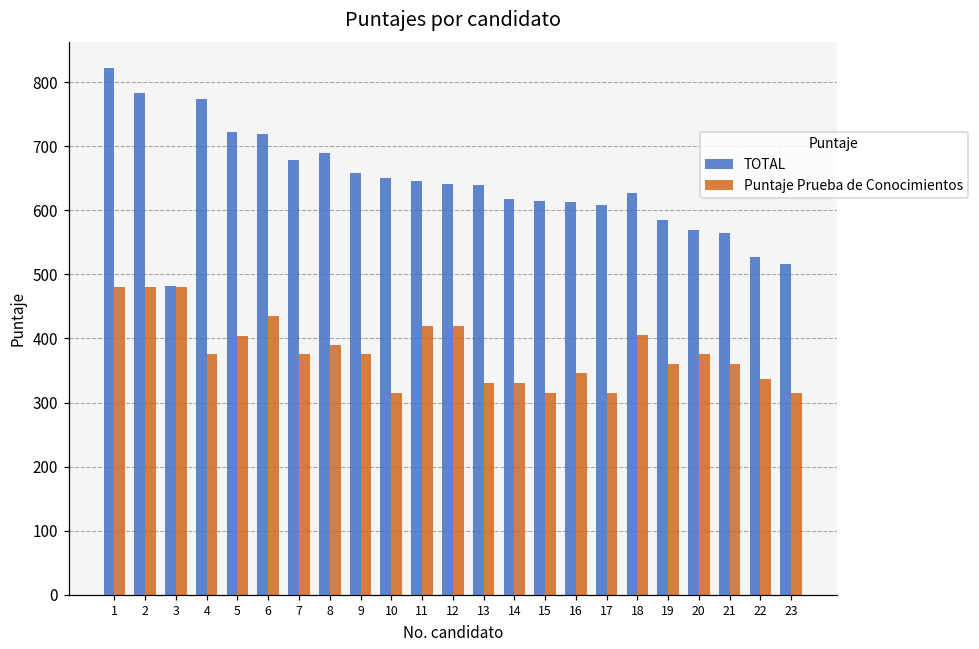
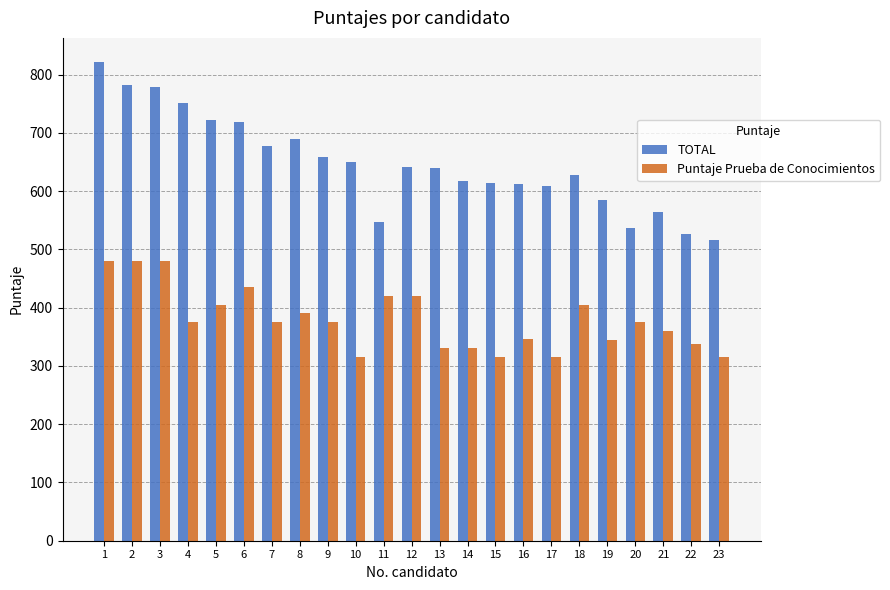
  {
    "TOTAL": {
      "1": 820,
      "2": 780,
-     "3": 480,
-     "4": 770,
+     "3": 780,
+     "4": 750,
      "5": 720,
      "6": 720,
      "7": 680,
      "8": 690,
      "9": 660,
      "10": 650,
-     "11": 650,
+     "11": 550,
      "12": 640,
      "13": 640,
      "14": 620,
      "15": 610,
      "16": 610,
      "17": 610,
      "18": 630,
      "19": 580,
-     "20": 570,
+     "20": 540,
      "21": 560,
      "22": 530,
      "23": 520
    },
    "Puntaje Prueba de Conocimientos": {
      "1": 480,
      "2": 480,
      "3": 480,
      "4": 380,
      "5": 400,
      "6": 440,
      "7": 380,
      "8": 390,
      "9": 380,
      "10": 320,
      "11": 420,
      "12": 420,
      "13": 330,
      "14": 330,
      "15": 320,
      "16": 350,
      "17": 320,
      "18": 410,
-     "19": 360,
+     "19": 340,
      "20": 380,
      "21": 360,
      "22": 340,
      "23": 320
    }
  }
